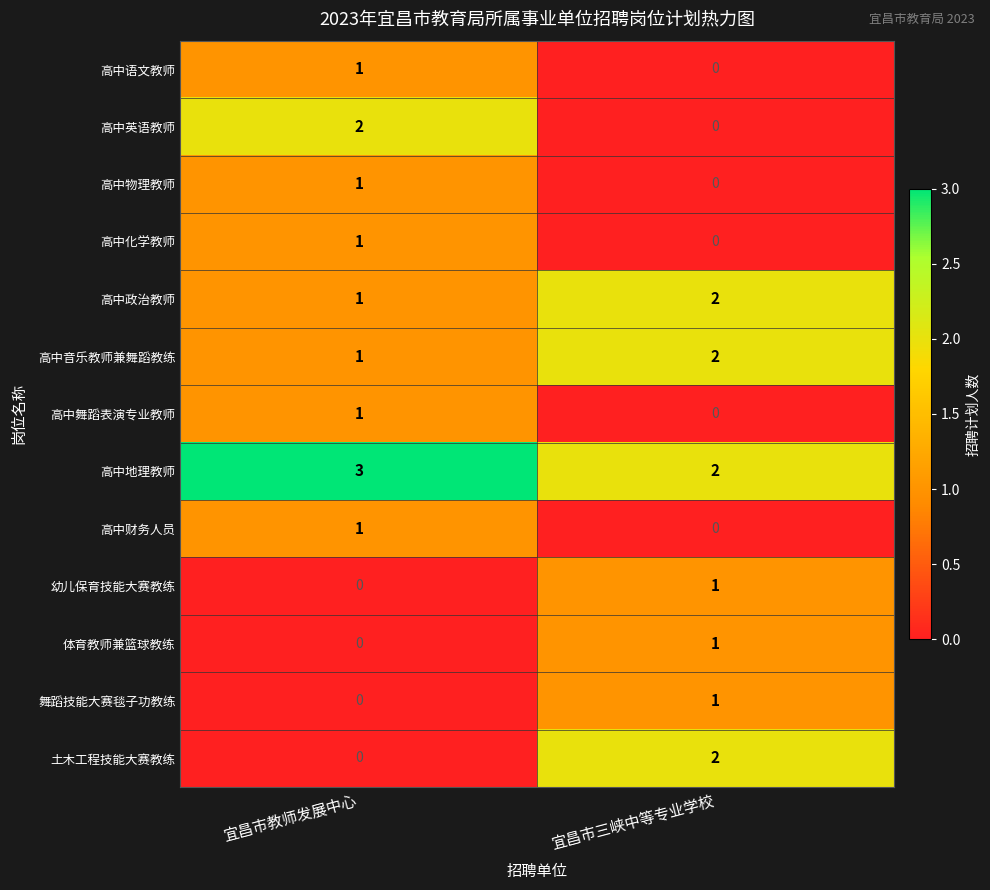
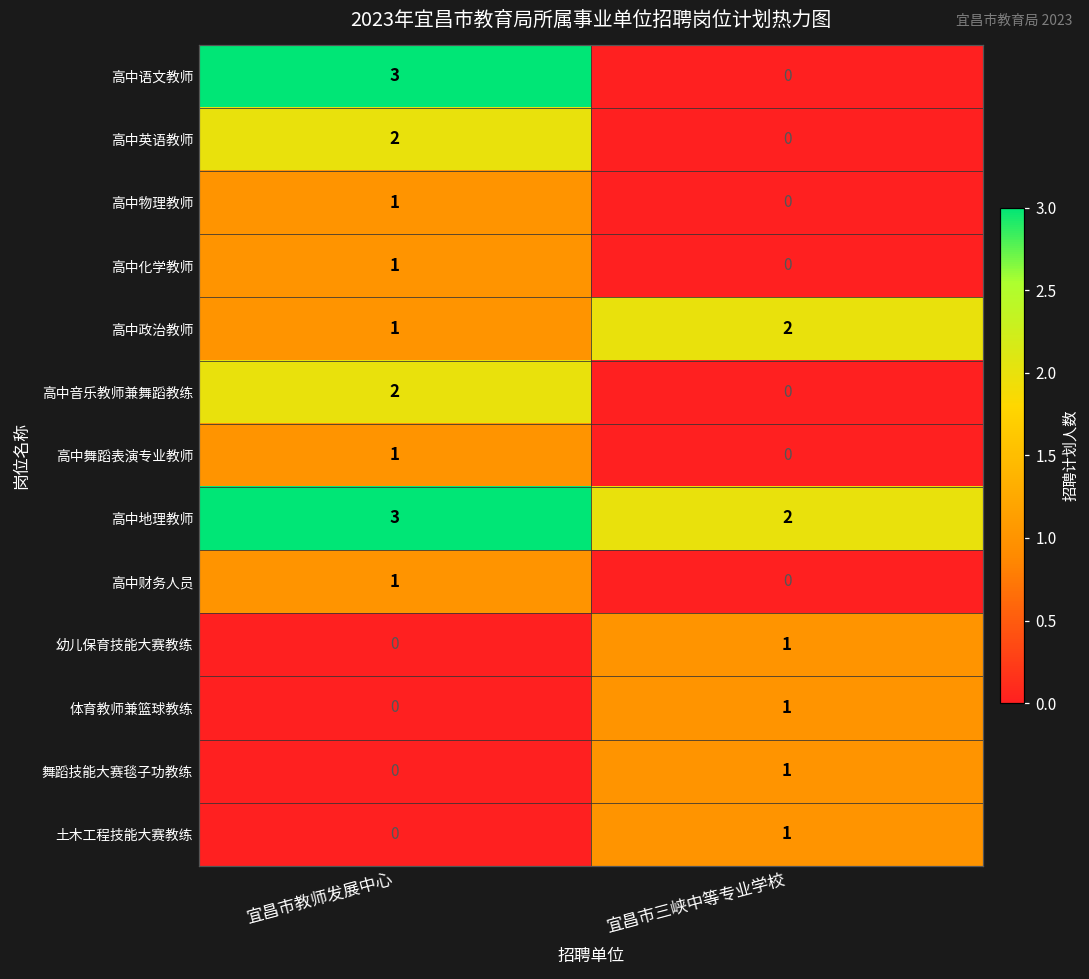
  {
    "高中语文教师": {
-     "宜昌市教师发展中心": 1,
+     "宜昌市教师发展中心": 3,
      "宜昌市三峡中等专业学校": 0
    },
    "高中英语教师": {
      "宜昌市教师发展中心": 2,
      "宜昌市三峡中等专业学校": 0
    },
    "高中物理教师": {
      "宜昌市教师发展中心": 1,
      "宜昌市三峡中等专业学校": 0
    },
    "高中化学教师": {
      "宜昌市教师发展中心": 1,
      "宜昌市三峡中等专业学校": 0
    },
    "高中政治教师": {
      "宜昌市教师发展中心": 1,
      "宜昌市三峡中等专业学校": 2
    },
    "高中音乐教师兼舞蹈教练": {
-     "宜昌市教师发展中心": 1,
-     "宜昌市三峡中等专业学校": 2
+     "宜昌市教师发展中心": 2,
+     "宜昌市三峡中等专业学校": 0
    },
    "高中舞蹈表演专业教师": {
      "宜昌市教师发展中心": 1,
      "宜昌市三峡中等专业学校": 0
    },
    "高中地理教师": {
      "宜昌市教师发展中心": 3,
      "宜昌市三峡中等专业学校": 2
    },
    "高中财务人员": {
      "宜昌市教师发展中心": 1,
      "宜昌市三峡中等专业学校": 0
    },
    "幼儿保育技能大赛教练": {
      "宜昌市教师发展中心": 0,
      "宜昌市三峡中等专业学校": 1
    },
    "体育教师兼篮球教练": {
      "宜昌市教师发展中心": 0,
      "宜昌市三峡中等专业学校": 1
    },
    "舞蹈技能大赛毯子功教练": {
      "宜昌市教师发展中心": 0,
      "宜昌市三峡中等专业学校": 1
    },
    "土木工程技能大赛教练": {
      "宜昌市教师发展中心": 0,
-     "宜昌市三峡中等专业学校": 2
+     "宜昌市三峡中等专业学校": 1
    }
  }
